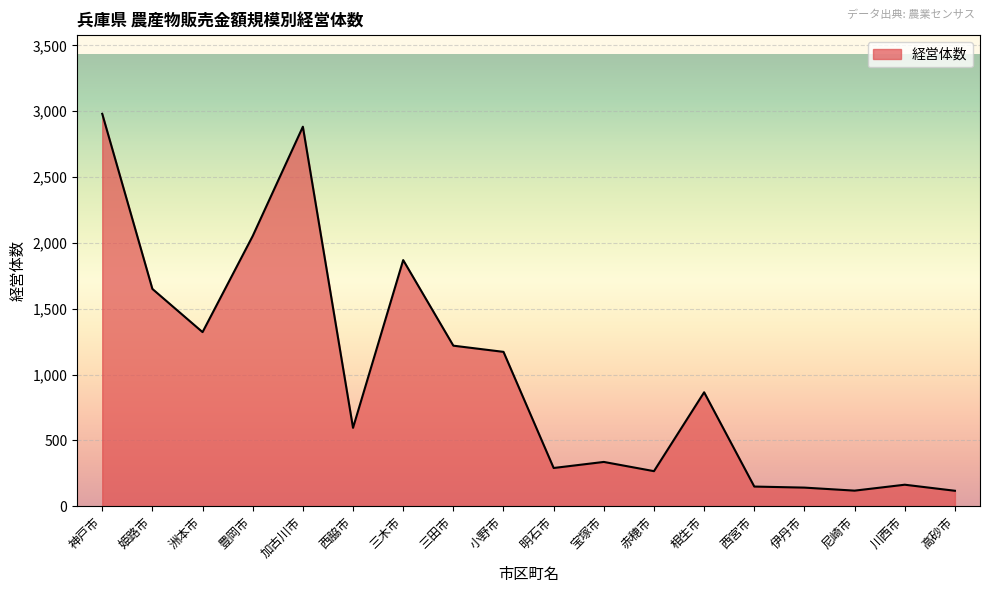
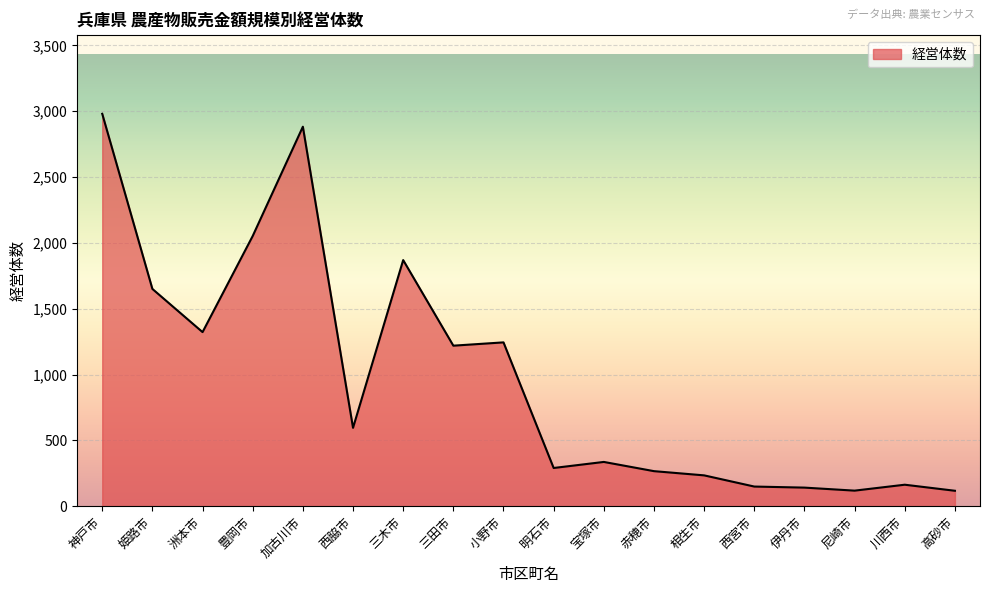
  {
    "神戸市": "2,980",
    "姫路市": "1,650",
    "洲本市": "1,320",
    "豊岡市": "2,050",
    "加古川市": "2,880",
    "西脇市": "600",
    "三木市": "1,870",
    "三田市": "1,220",
-   "小野市": "1,170",
+   "小野市": "1,240",
    "明石市": "290",
    "宝塚市": "340",
    "赤穂市": "270",
-   "相生市": "870",
+   "相生市": "230",
    "西宮市": "150",
    "伊丹市": "140",
    "尼崎市": "120",
    "川西市": "160",
    "高砂市": "120"
  }
